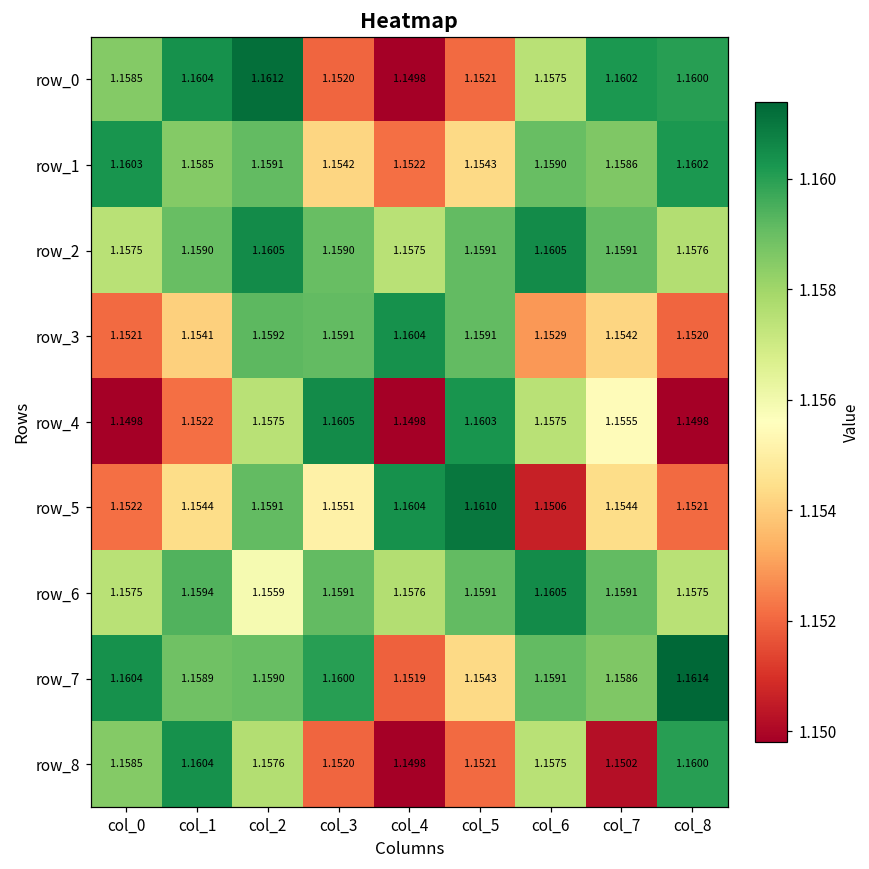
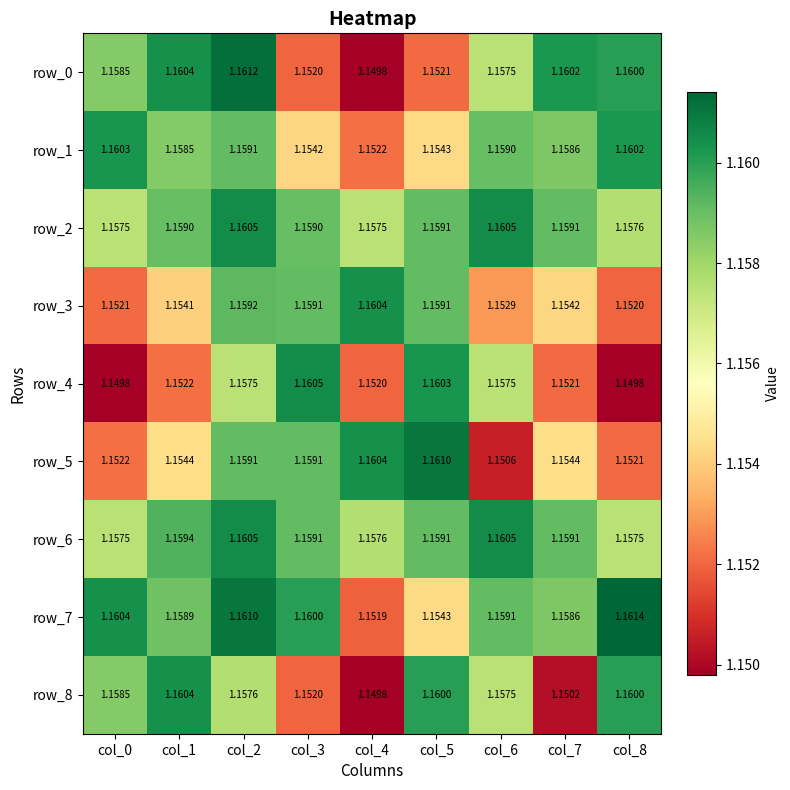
  {
    "row_0": {
      "col_0": 1.1585,
      "col_1": 1.1604,
      "col_2": 1.1612,
      "col_3": 1.1520,
      "col_4": 1.1498,
      "col_5": 1.1521,
      "col_6": 1.1575,
      "col_7": 1.1602,
      "col_8": 1.1600
    },
    "row_1": {
      "col_0": 1.1603,
      "col_1": 1.1585,
      "col_2": 1.1591,
      "col_3": 1.1542,
      "col_4": 1.1522,
      "col_5": 1.1543,
      "col_6": 1.1590,
      "col_7": 1.1586,
      "col_8": 1.1602
    },
    "row_2": {
      "col_0": 1.1575,
      "col_1": 1.1590,
      "col_2": 1.1605,
      "col_3": 1.1590,
      "col_4": 1.1575,
      "col_5": 1.1591,
      "col_6": 1.1605,
      "col_7": 1.1591,
      "col_8": 1.1576
    },
    "row_3": {
      "col_0": 1.1521,
      "col_1": 1.1541,
      "col_2": 1.1592,
      "col_3": 1.1591,
      "col_4": 1.1604,
      "col_5": 1.1591,
      "col_6": 1.1529,
      "col_7": 1.1542,
      "col_8": 1.1520
    },
    "row_4": {
      "col_0": 1.1498,
      "col_1": 1.1522,
      "col_2": 1.1575,
      "col_3": 1.1605,
-     "col_4": 1.1498,
+     "col_4": 1.1520,
      "col_5": 1.1603,
      "col_6": 1.1575,
-     "col_7": 1.1555,
+     "col_7": 1.1521,
      "col_8": 1.1498
    },
    "row_5": {
      "col_0": 1.1522,
      "col_1": 1.1544,
      "col_2": 1.1591,
-     "col_3": 1.1551,
+     "col_3": 1.1591,
      "col_4": 1.1604,
      "col_5": 1.1610,
      "col_6": 1.1506,
      "col_7": 1.1544,
      "col_8": 1.1521
    },
    "row_6": {
      "col_0": 1.1575,
      "col_1": 1.1594,
-     "col_2": 1.1559,
+     "col_2": 1.1605,
      "col_3": 1.1591,
      "col_4": 1.1576,
      "col_5": 1.1591,
      "col_6": 1.1605,
      "col_7": 1.1591,
      "col_8": 1.1575
    },
    "row_7": {
      "col_0": 1.1604,
      "col_1": 1.1589,
-     "col_2": 1.1590,
+     "col_2": 1.1610,
      "col_3": 1.1600,
      "col_4": 1.1519,
      "col_5": 1.1543,
      "col_6": 1.1591,
      "col_7": 1.1586,
      "col_8": 1.1614
    },
    "row_8": {
      "col_0": 1.1585,
      "col_1": 1.1604,
      "col_2": 1.1576,
      "col_3": 1.1520,
      "col_4": 1.1498,
-     "col_5": 1.1521,
+     "col_5": 1.1600,
      "col_6": 1.1575,
      "col_7": 1.1502,
      "col_8": 1.1600
    }
  }
